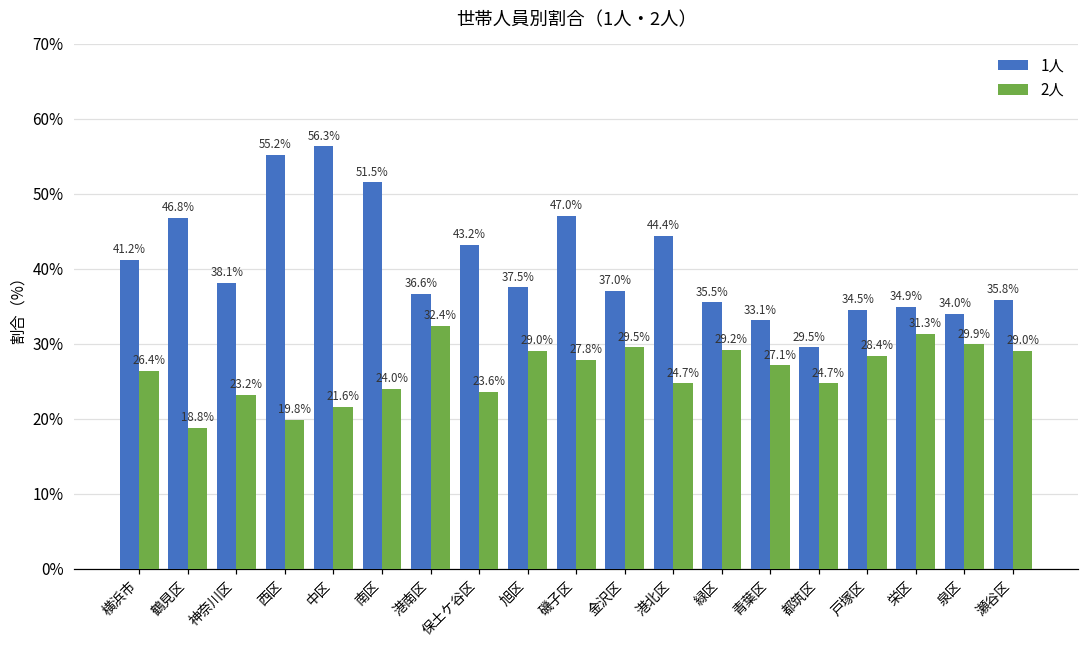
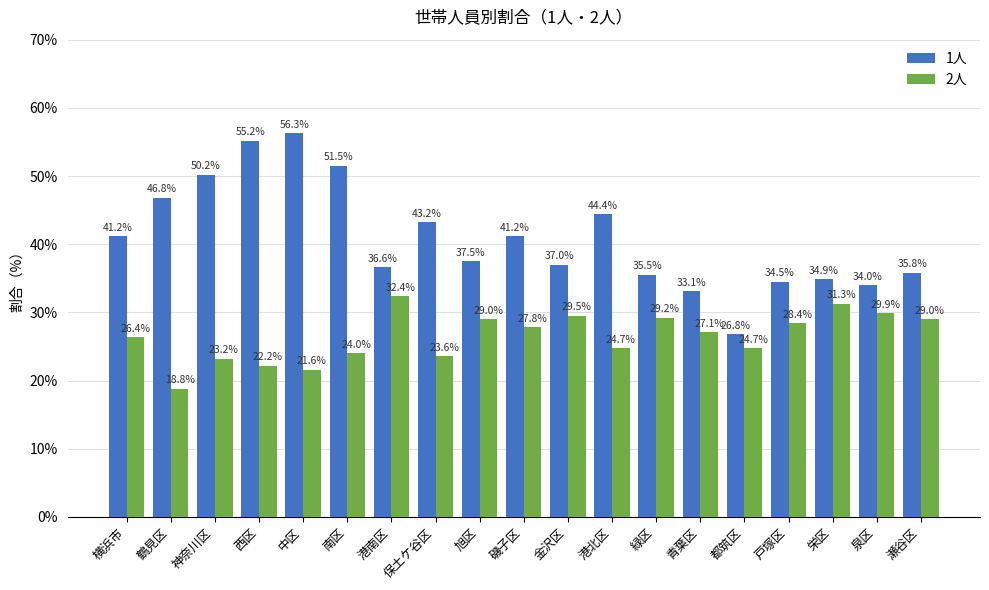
  {
    "1人": {
      "横浜市": "41.2%",
      "鶴見区": "46.8%",
-     "神奈川区": "38.1%",
+     "神奈川区": "50.2%",
      "西区": "55.2%",
      "中区": "56.3%",
      "南区": "51.5%",
      "港南区": "36.6%",
      "保土ケ谷区": "43.2%",
      "旭区": "37.5%",
-     "磯子区": "47.0%",
+     "磯子区": "41.2%",
      "金沢区": "37.0%",
      "港北区": "44.4%",
      "緑区": "35.5%",
      "青葉区": "33.1%",
-     "都筑区": "29.5%",
+     "都筑区": "26.8%",
      "戸塚区": "34.5%",
      "栄区": "34.9%",
      "泉区": "34.0%",
      "瀬谷区": "35.8%"
    },
    "2人": {
      "横浜市": "26.4%",
      "鶴見区": "18.8%",
      "神奈川区": "23.2%",
-     "西区": "19.8%",
+     "西区": "22.2%",
      "中区": "21.6%",
      "南区": "24.0%",
      "港南区": "32.4%",
      "保土ケ谷区": "23.6%",
      "旭区": "29.0%",
      "磯子区": "27.8%",
      "金沢区": "29.5%",
      "港北区": "24.7%",
      "緑区": "29.2%",
      "青葉区": "27.1%",
      "都筑区": "24.7%",
      "戸塚区": "28.4%",
      "栄区": "31.3%",
      "泉区": "29.9%",
      "瀬谷区": "29.0%"
    }
  }
